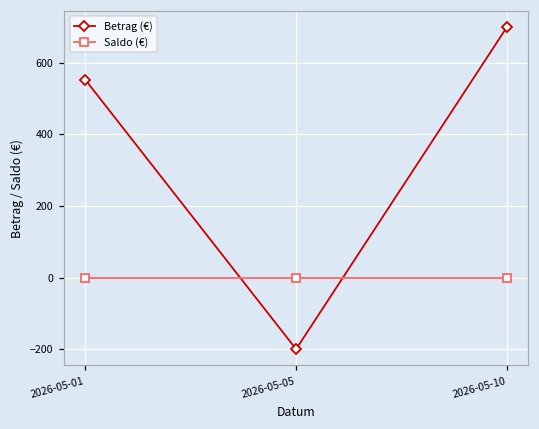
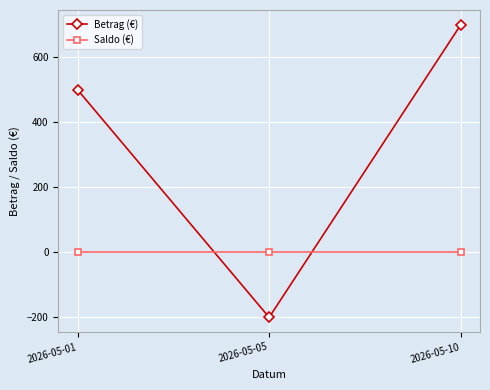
  {
    "Betrag (€)": {
-     "2026-05-01": 550,
+     "2026-05-01": 500,
      "2026-05-05": -200,
      "2026-05-10": 700
    },
    "Saldo (€)": {
      "2026-05-01": 0,
      "2026-05-05": 0,
      "2026-05-10": 0
    }
  }
